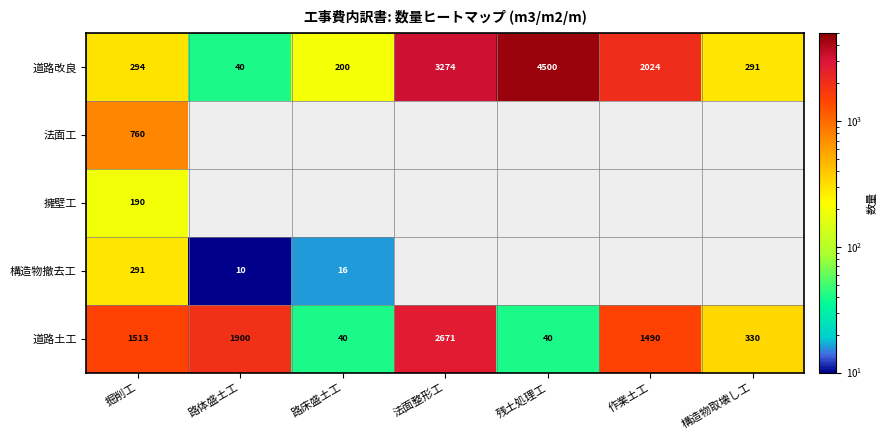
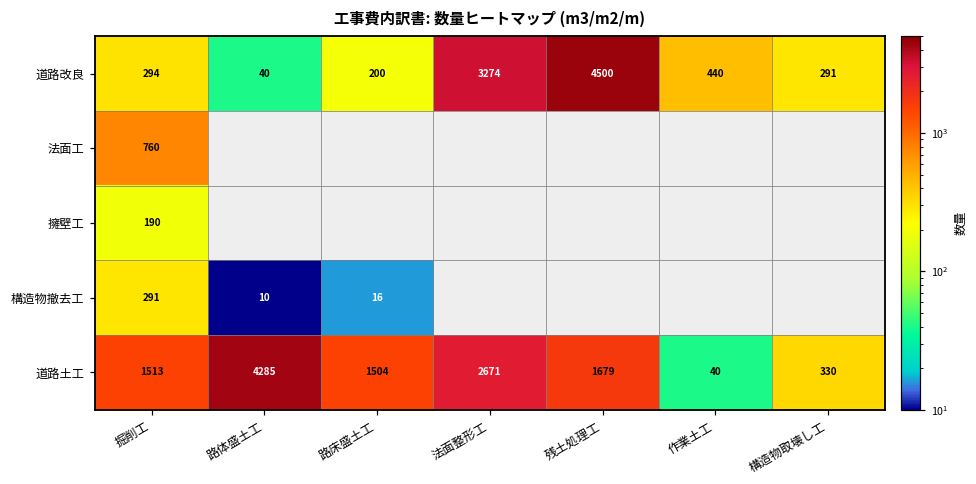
  {
    "道路改良": {
      "掘削工": 294,
      "路体盛土工": 40,
      "路床盛土工": 200,
      "法面整形工": 3274,
      "残土処理工": 4500,
-     "作業土工": 2024,
+     "作業土工": 440,
      "構造物取壊し工": 291
    },
    "法面工": {
      "掘削工": 760
    },
    "擁壁工": {
      "掘削工": 190
    },
    "構造物撤去工": {
      "掘削工": 291,
      "路体盛土工": 10,
      "路床盛土工": 16
    },
    "道路土工": {
      "掘削工": 1513,
-     "路体盛土工": 1900,
-     "路床盛土工": 40,
+     "路体盛土工": 4285,
+     "路床盛土工": 1504,
      "法面整形工": 2671,
-     "残土処理工": 40,
-     "作業土工": 1490,
+     "残土処理工": 1679,
+     "作業土工": 40,
      "構造物取壊し工": 330
    }
  }
